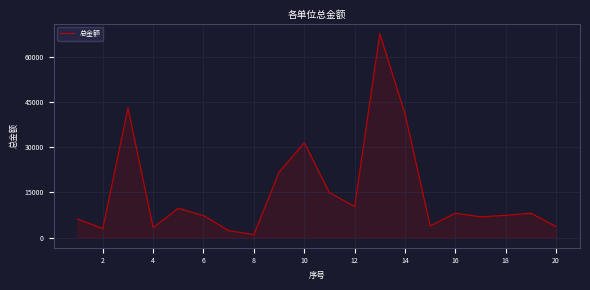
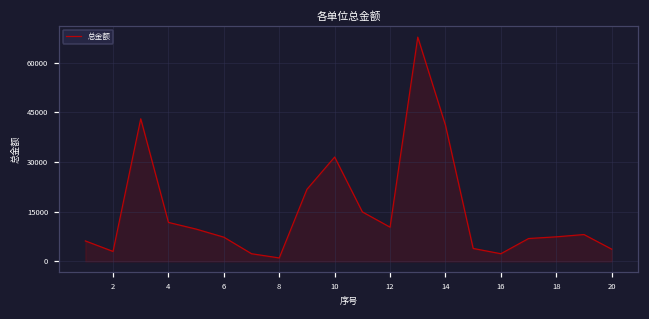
  {
    "2": 3000,
-   "4": 3000,
+   "4": 12000,
    "6": 7000,
    "8": 1000,
    "10": 31000,
    "12": 10000,
    "14": 41000,
-   "16": 8000,
+   "16": 2000,
    "18": 7000,
    "20": 4000
  }
